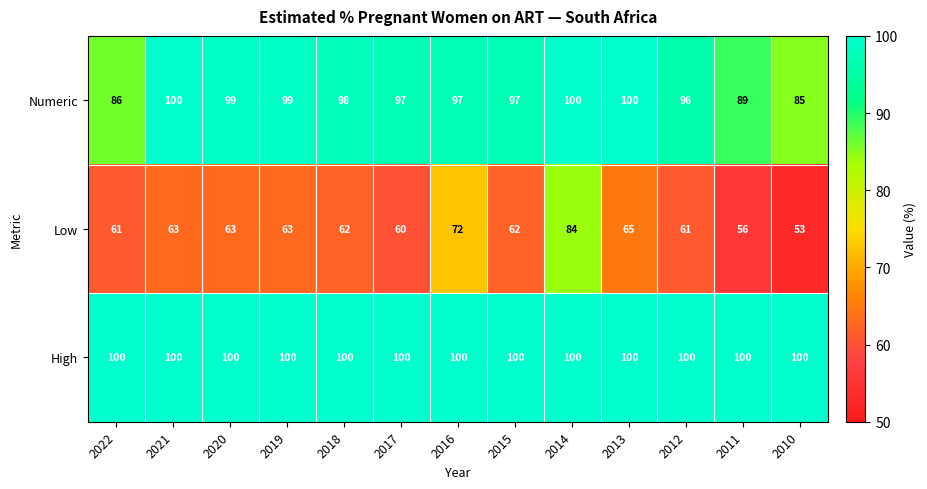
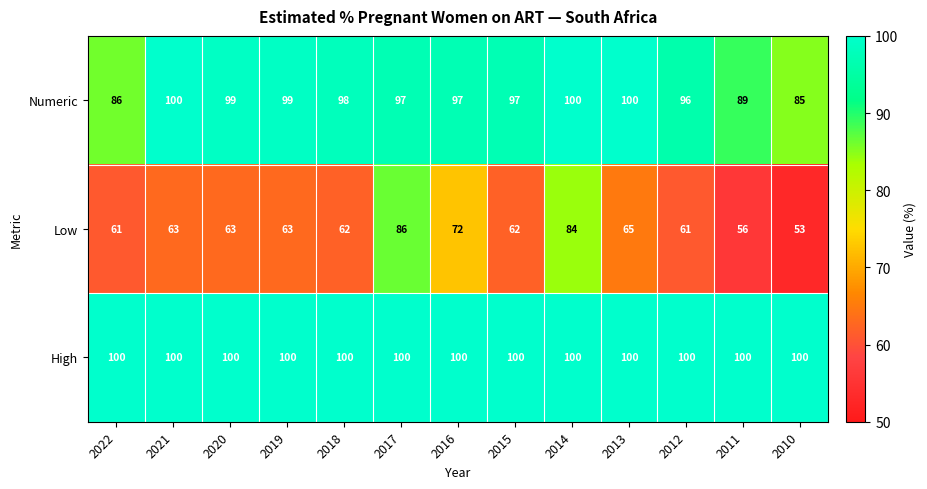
  {
    "Numeric": {
      "2022": 86,
      "2021": 100,
      "2020": 99,
      "2019": 99,
      "2018": 98,
      "2017": 97,
      "2016": 97,
      "2015": 97,
      "2014": 100,
      "2013": 100,
      "2012": 96,
      "2011": 89,
      "2010": 85
    },
    "Low": {
      "2022": 61,
      "2021": 63,
      "2020": 63,
      "2019": 63,
      "2018": 62,
-     "2017": 60,
+     "2017": 86,
      "2016": 72,
      "2015": 62,
      "2014": 84,
      "2013": 65,
      "2012": 61,
      "2011": 56,
      "2010": 53
    },
    "High": {
      "2022": 100,
      "2021": 100,
      "2020": 100,
      "2019": 100,
      "2018": 100,
      "2017": 100,
      "2016": 100,
      "2015": 100,
      "2014": 100,
      "2013": 100,
      "2012": 100,
      "2011": 100,
      "2010": 100
    }
  }
